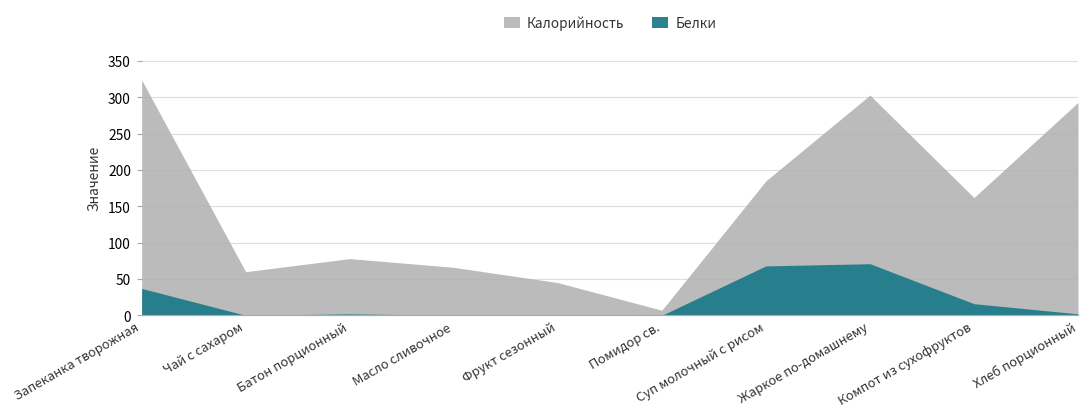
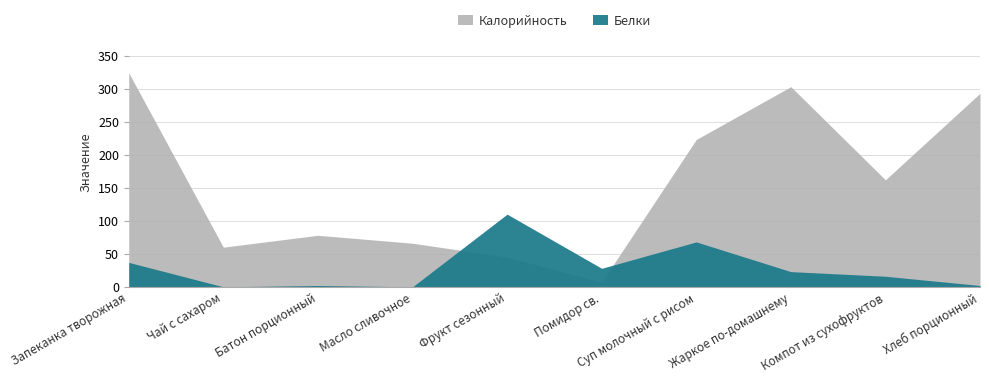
  {
    "Калорийность": {
      "Запеканка творожная": 320,
      "Чай с сахаром": 60,
      "Батон порционный": 80,
      "Масло сливочное": 70,
      "Фрукт сезонный": 50,
      "Помидор св.": 10,
-     "Суп молочный с рисом": 190,
+     "Суп молочный с рисом": 220,
      "Жаркое по-домашнему": 300,
      "Компот из сухофруктов": 160,
      "Хлеб порционный": 290
    },
    "Белки": {
      "Запеканка творожная": 40,
      "Чай с сахаром": 0,
      "Масло сливочное": 0,
-     "Фрукт сезонный": 0,
-     "Помидор св.": 0,
+     "Фрукт сезонный": 110,
+     "Помидор св.": 30,
      "Суп молочный с рисом": 70,
-     "Жаркое по-домашнему": 70,
+     "Жаркое по-домашнему": 20,
      "Компот из сухофруктов": 20
    }
  }
